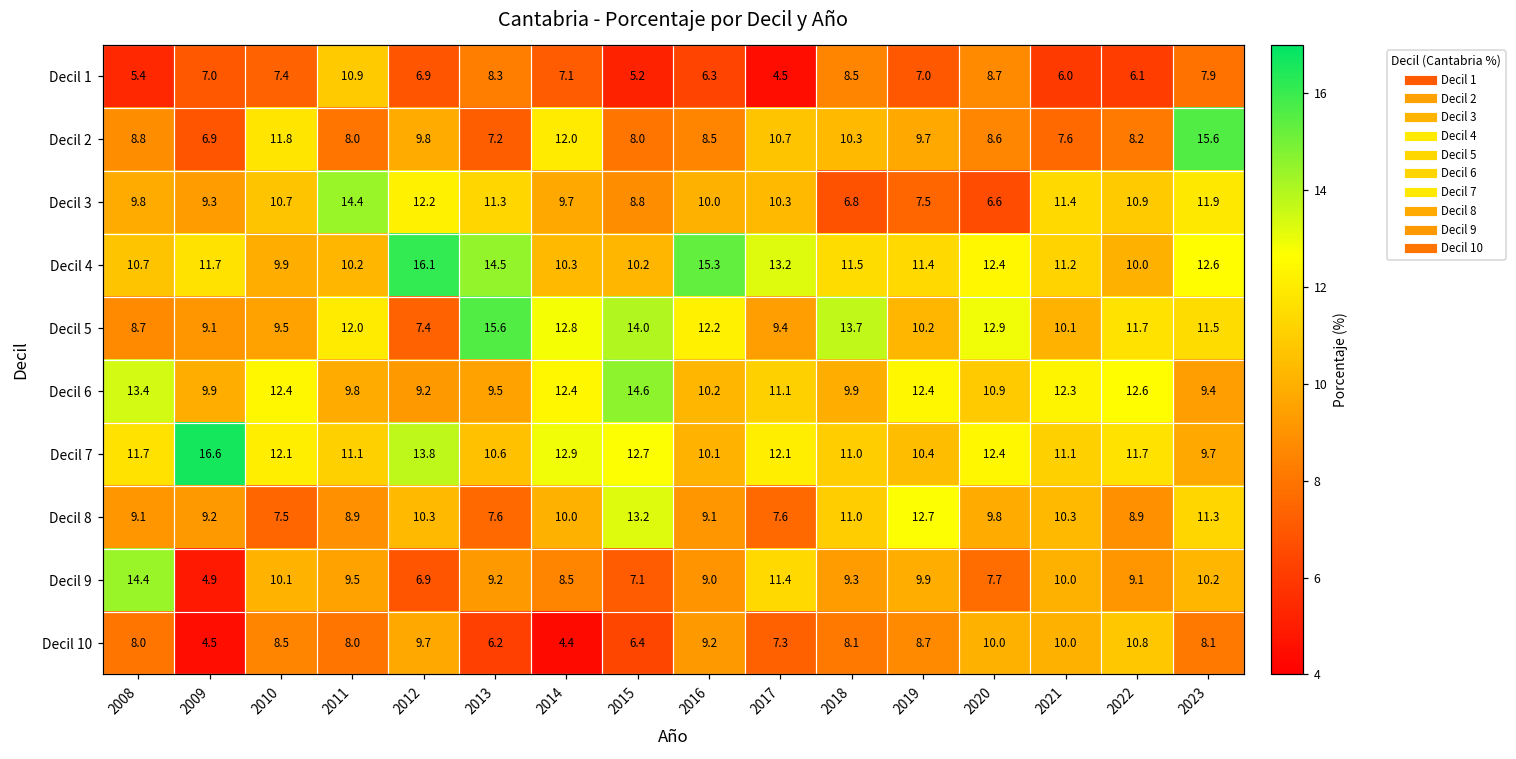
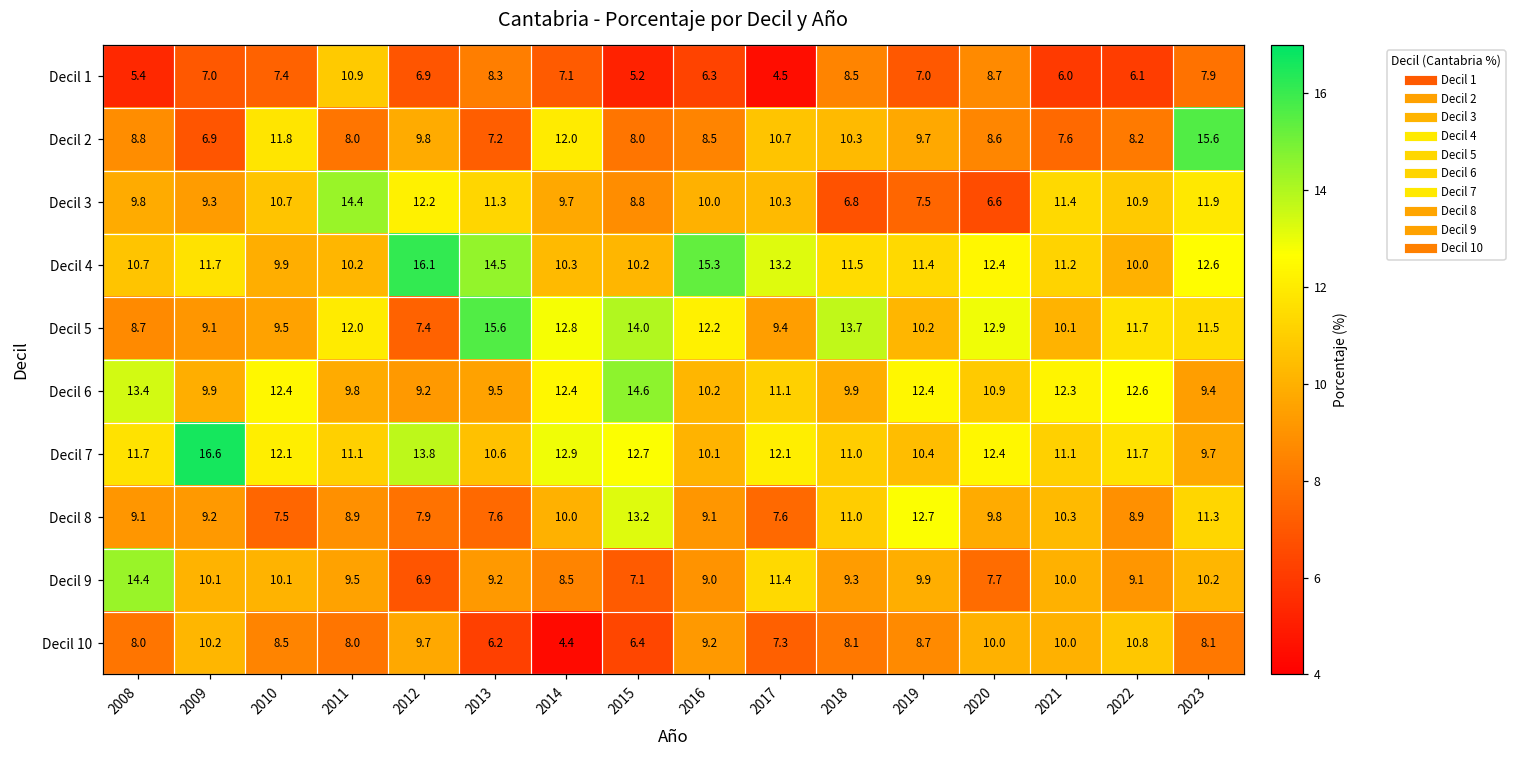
  {
    "Decil 1": {
      "2008": 5.4,
      "2009": 7.0,
      "2010": 7.4,
      "2011": 10.9,
      "2012": 6.9,
      "2013": 8.3,
      "2014": 7.1,
      "2015": 5.2,
      "2016": 6.3,
      "2017": 4.5,
      "2018": 8.5,
      "2019": 7.0,
      "2020": 8.7,
      "2021": 6.0,
      "2022": 6.1,
      "2023": 7.9
    },
    "Decil 2": {
      "2008": 8.8,
      "2009": 6.9,
      "2010": 11.8,
      "2011": 8.0,
      "2012": 9.8,
      "2013": 7.2,
      "2014": 12.0,
      "2015": 8.0,
      "2016": 8.5,
      "2017": 10.7,
      "2018": 10.3,
      "2019": 9.7,
      "2020": 8.6,
      "2021": 7.6,
      "2022": 8.2,
      "2023": 15.6
    },
    "Decil 3": {
      "2008": 9.8,
      "2009": 9.3,
      "2010": 10.7,
      "2011": 14.4,
      "2012": 12.2,
      "2013": 11.3,
      "2014": 9.7,
      "2015": 8.8,
      "2016": 10.0,
      "2017": 10.3,
      "2018": 6.8,
      "2019": 7.5,
      "2020": 6.6,
      "2021": 11.4,
      "2022": 10.9,
      "2023": 11.9
    },
    "Decil 4": {
      "2008": 10.7,
      "2009": 11.7,
      "2010": 9.9,
      "2011": 10.2,
      "2012": 16.1,
      "2013": 14.5,
      "2014": 10.3,
      "2015": 10.2,
      "2016": 15.3,
      "2017": 13.2,
      "2018": 11.5,
      "2019": 11.4,
      "2020": 12.4,
      "2021": 11.2,
      "2022": 10.0,
      "2023": 12.6
    },
    "Decil 5": {
      "2008": 8.7,
      "2009": 9.1,
      "2010": 9.5,
      "2011": 12.0,
      "2012": 7.4,
      "2013": 15.6,
      "2014": 12.8,
      "2015": 14.0,
      "2016": 12.2,
      "2017": 9.4,
      "2018": 13.7,
      "2019": 10.2,
      "2020": 12.9,
      "2021": 10.1,
      "2022": 11.7,
      "2023": 11.5
    },
    "Decil 6": {
      "2008": 13.4,
      "2009": 9.9,
      "2010": 12.4,
      "2011": 9.8,
      "2012": 9.2,
      "2013": 9.5,
      "2014": 12.4,
      "2015": 14.6,
      "2016": 10.2,
      "2017": 11.1,
      "2018": 9.9,
      "2019": 12.4,
      "2020": 10.9,
      "2021": 12.3,
      "2022": 12.6,
      "2023": 9.4
    },
    "Decil 7": {
      "2008": 11.7,
      "2009": 16.6,
      "2010": 12.1,
      "2011": 11.1,
      "2012": 13.8,
      "2013": 10.6,
      "2014": 12.9,
      "2015": 12.7,
      "2016": 10.1,
      "2017": 12.1,
      "2018": 11.0,
      "2019": 10.4,
      "2020": 12.4,
      "2021": 11.1,
      "2022": 11.7,
      "2023": 9.7
    },
    "Decil 8": {
      "2008": 9.1,
      "2009": 9.2,
      "2010": 7.5,
      "2011": 8.9,
-     "2012": 10.3,
+     "2012": 7.9,
      "2013": 7.6,
      "2014": 10.0,
      "2015": 13.2,
      "2016": 9.1,
      "2017": 7.6,
      "2018": 11.0,
      "2019": 12.7,
      "2020": 9.8,
      "2021": 10.3,
      "2022": 8.9,
      "2023": 11.3
    },
    "Decil 9": {
      "2008": 14.4,
-     "2009": 4.9,
+     "2009": 10.1,
      "2010": 10.1,
      "2011": 9.5,
      "2012": 6.9,
      "2013": 9.2,
      "2014": 8.5,
      "2015": 7.1,
      "2016": 9.0,
      "2017": 11.4,
      "2018": 9.3,
      "2019": 9.9,
      "2020": 7.7,
      "2021": 10.0,
      "2022": 9.1,
      "2023": 10.2
    },
    "Decil 10": {
      "2008": 8.0,
-     "2009": 4.5,
+     "2009": 10.2,
      "2010": 8.5,
      "2011": 8.0,
      "2012": 9.7,
      "2013": 6.2,
      "2014": 4.4,
      "2015": 6.4,
      "2016": 9.2,
      "2017": 7.3,
      "2018": 8.1,
      "2019": 8.7,
      "2020": 10.0,
      "2021": 10.0,
      "2022": 10.8,
      "2023": 8.1
    }
  }
